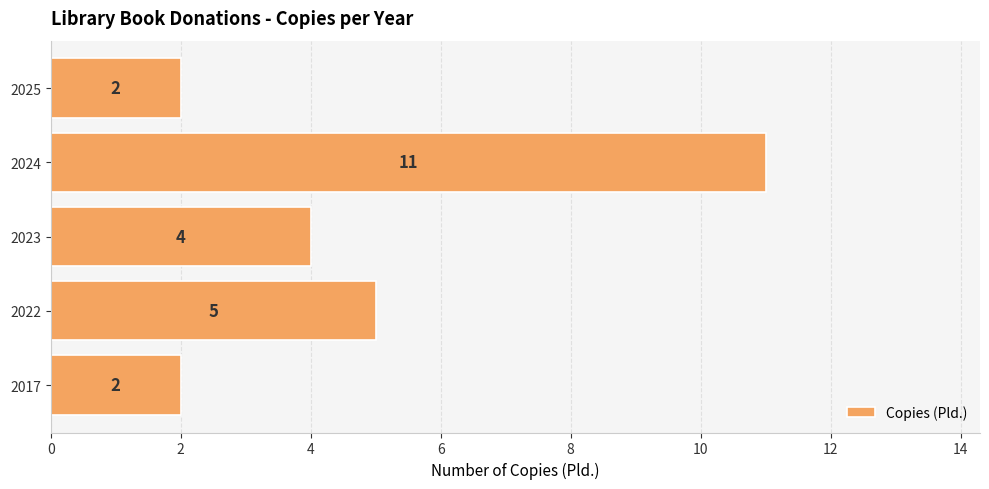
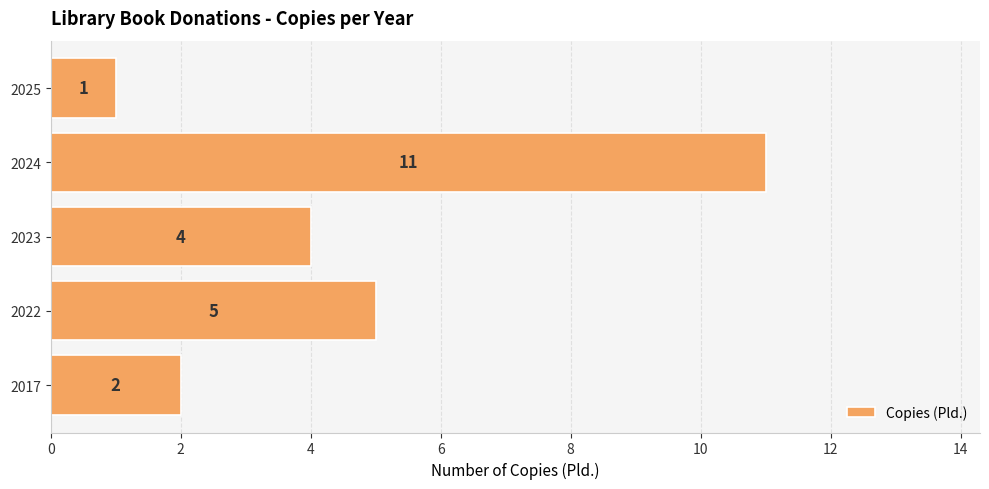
  {
-   "2025": 2,
+   "2025": 1,
    "2024": 11,
    "2023": 4,
    "2022": 5,
    "2017": 2
  }
